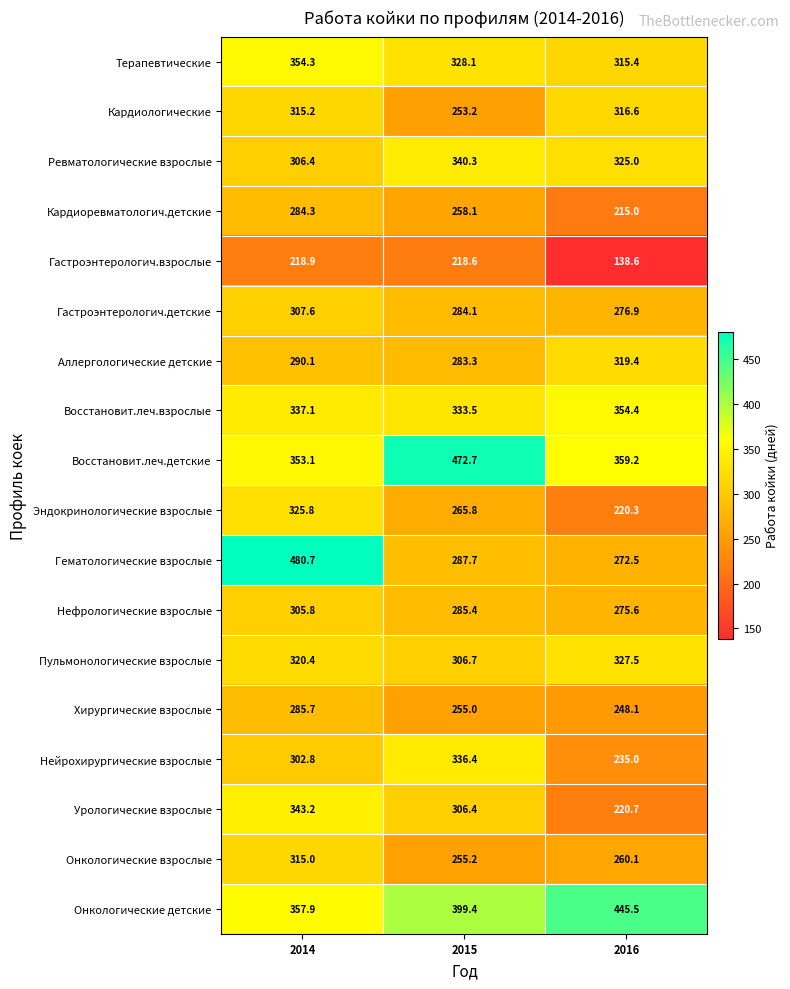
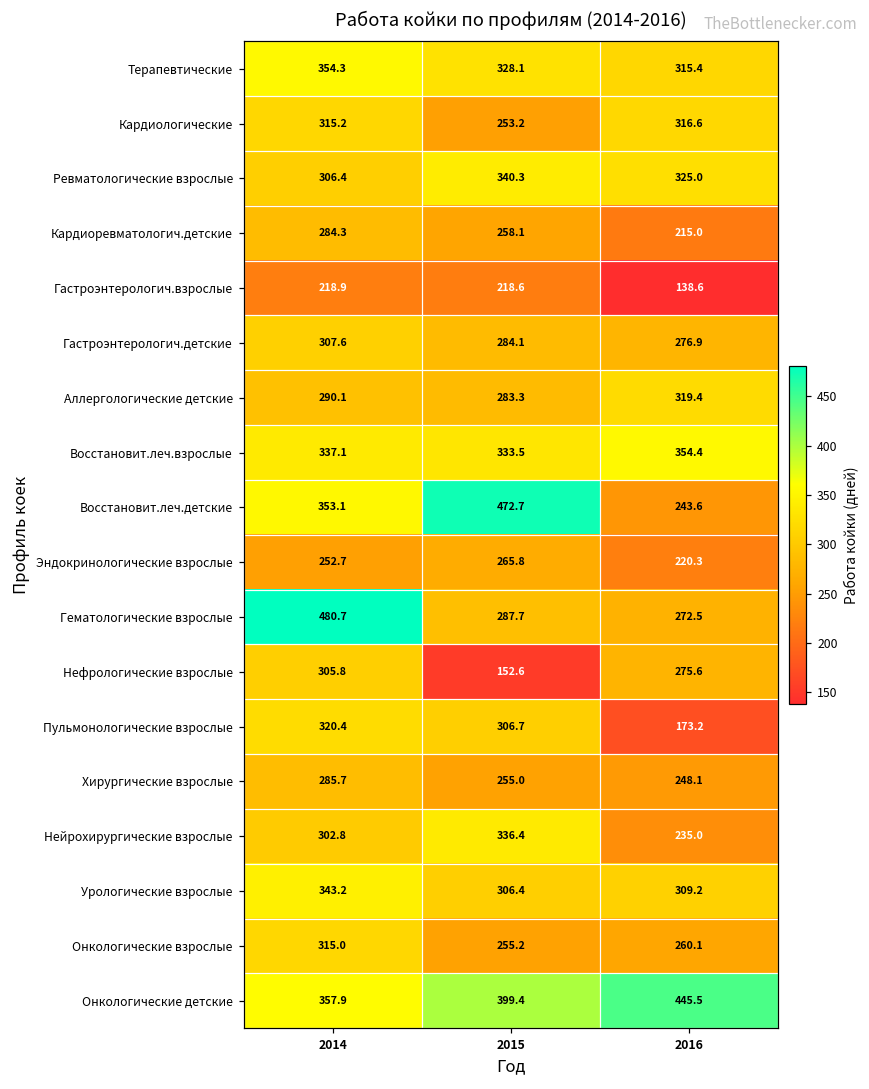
  {
    "Терапевтические": {
      "2014": 354.3,
      "2015": 328.1,
      "2016": 315.4
    },
    "Кардиологические": {
      "2014": 315.2,
      "2015": 253.2,
      "2016": 316.6
    },
    "Ревматологические взрослые": {
      "2014": 306.4,
      "2015": 340.3,
      "2016": 325.0
    },
    "Кардиоревматологич.детские": {
      "2014": 284.3,
      "2015": 258.1,
      "2016": 215.0
    },
    "Гастроэнтерологич.взрослые": {
      "2014": 218.9,
      "2015": 218.6,
      "2016": 138.6
    },
    "Гастроэнтерологич.детские": {
      "2014": 307.6,
      "2015": 284.1,
      "2016": 276.9
    },
    "Аллергологические детские": {
      "2014": 290.1,
      "2015": 283.3,
      "2016": 319.4
    },
    "Восстановит.леч.взрослые": {
      "2014": 337.1,
      "2015": 333.5,
      "2016": 354.4
    },
    "Восстановит.леч.детские": {
      "2014": 353.1,
      "2015": 472.7,
-     "2016": 359.2
+     "2016": 243.6
    },
    "Эндокринологические взрослые": {
-     "2014": 325.8,
+     "2014": 252.7,
      "2015": 265.8,
      "2016": 220.3
    },
    "Гематологические взрослые": {
      "2014": 480.7,
      "2015": 287.7,
      "2016": 272.5
    },
    "Нефрологические взрослые": {
      "2014": 305.8,
-     "2015": 285.4,
+     "2015": 152.6,
      "2016": 275.6
    },
    "Пульмонологические взрослые": {
      "2014": 320.4,
      "2015": 306.7,
-     "2016": 327.5
+     "2016": 173.2
    },
    "Хирургические взрослые": {
      "2014": 285.7,
      "2015": 255.0,
      "2016": 248.1
    },
    "Нейрохирургические взрослые": {
      "2014": 302.8,
      "2015": 336.4,
      "2016": 235.0
    },
    "Урологические взрослые": {
      "2014": 343.2,
      "2015": 306.4,
-     "2016": 220.7
+     "2016": 309.2
    },
    "Онкологические взрослые": {
      "2014": 315.0,
      "2015": 255.2,
      "2016": 260.1
    },
    "Онкологические детские": {
      "2014": 357.9,
      "2015": 399.4,
      "2016": 445.5
    }
  }
